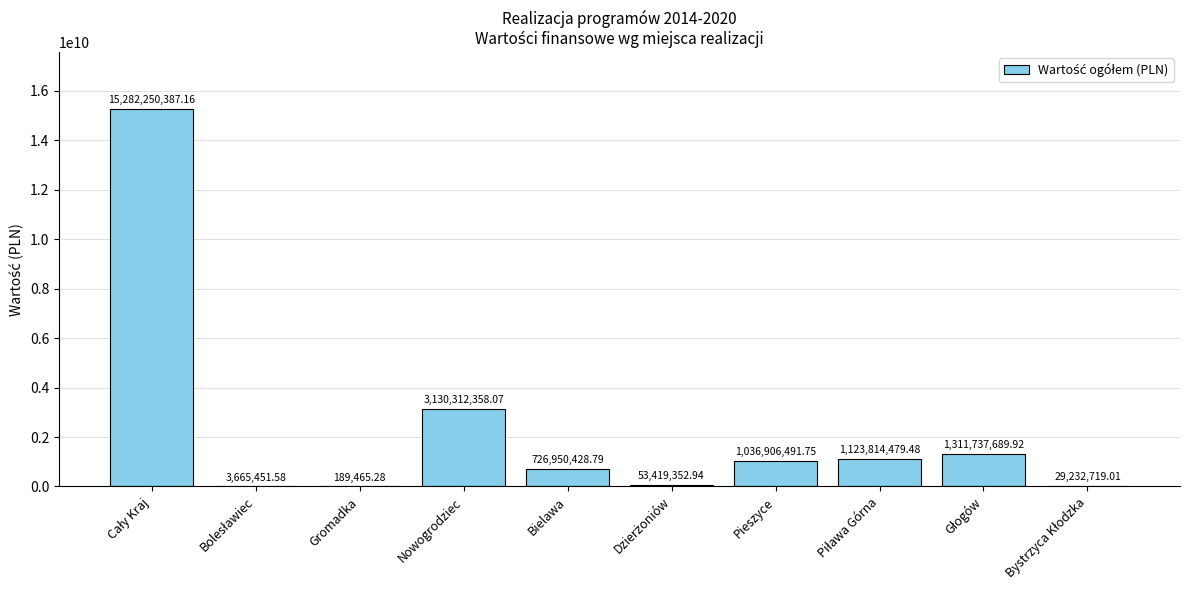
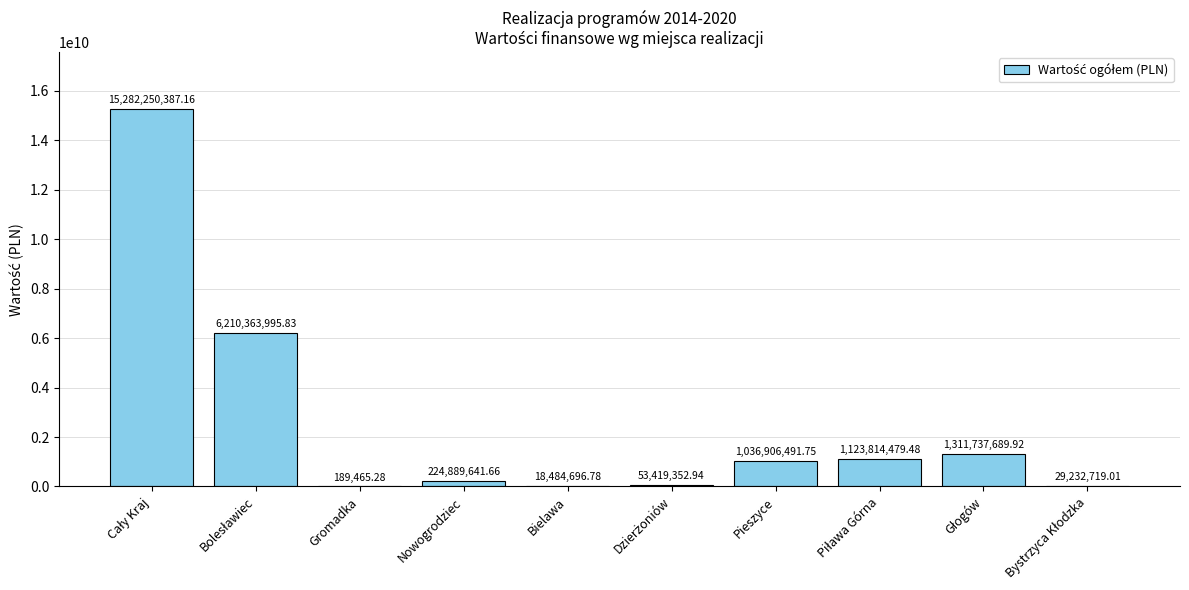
  {
    "Cały Kraj": "15,282,250,387.16",
-   "Bolesławiec": "3,665,451.58",
+   "Bolesławiec": "6,210,363,995.83",
    "Gromadka": "189,465.28",
-   "Nowogrodziec": "3,130,312,358.07",
-   "Bielawa": "726,950,428.79",
+   "Nowogrodziec": "224,889,641.66",
+   "Bielawa": "18,484,696.78",
    "Dzierżoniów": "53,419,352.94",
    "Pieszyce": "1,036,906,491.75",
    "Piława Górna": "1,123,814,479.48",
    "Głogów": "1,311,737,689.92",
    "Bystrzyca Kłodzka": "29,232,719.01"
  }
